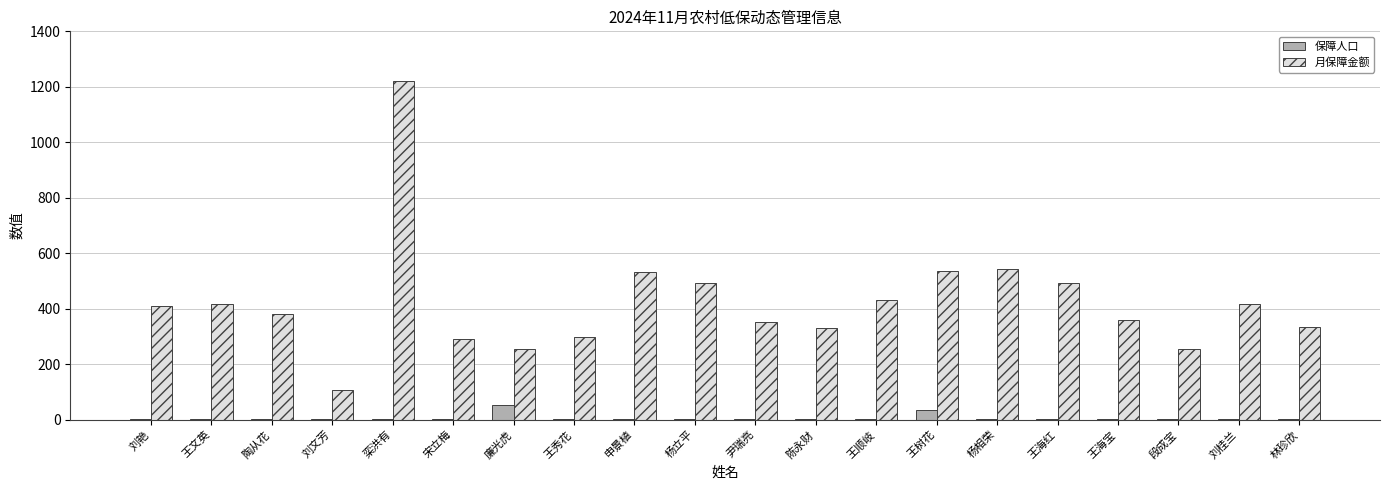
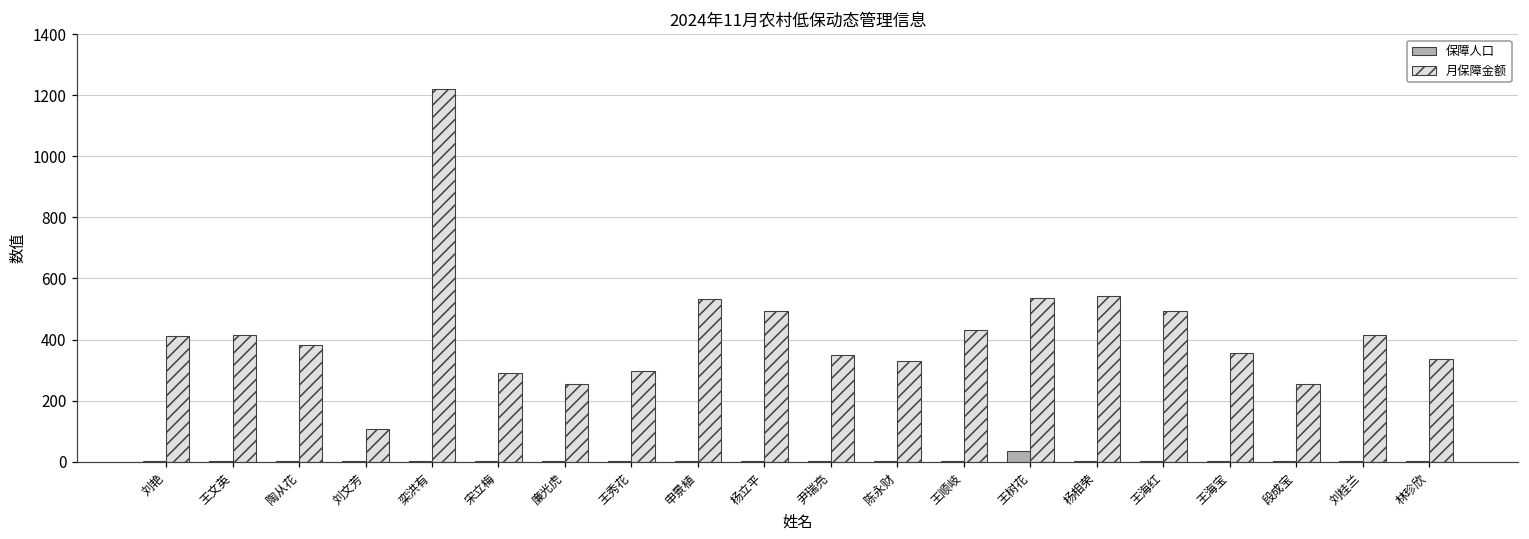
  {
    "保障人口": {
-     "廉光虎": 50,
+     "廉光虎": 0,
      "王树花": 30
    },
    "月保障金额": {
      "刘艳": 410,
      "王文英": 420,
      "陶从花": 380,
      "刘文芳": 110,
      "栾洪有": 1220,
      "宋立梅": 290,
      "廉光虎": 260,
      "王秀花": 300,
      "申景植": 530,
      "杨立平": 490,
      "尹瑞亮": 350,
      "陈永财": 330,
      "王顺岐": 430,
      "王树花": 540,
      "杨相荣": 540,
      "王海红": 490,
      "王海宝": 360,
      "段成宝": 260,
      "刘桂兰": 420,
      "林珍欣": 330
    }
  }
